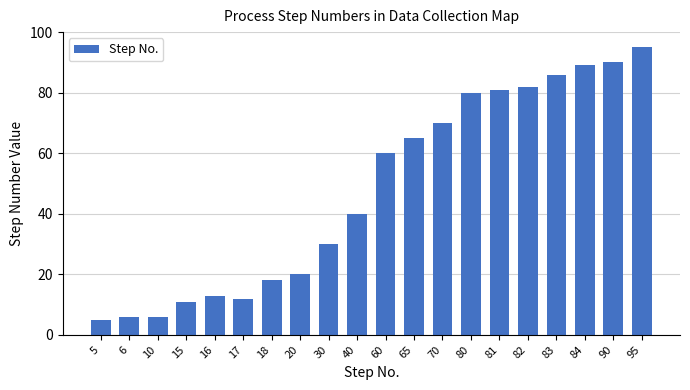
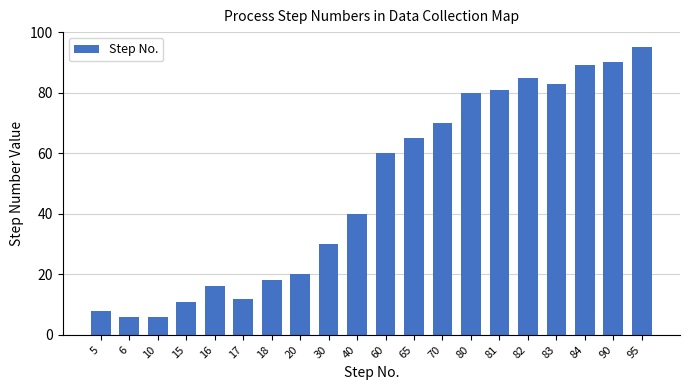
  {
-   "5": 5,
+   "5": 8,
    "6": 6,
    "10": 6,
    "15": 11,
-   "16": 13,
+   "16": 16,
    "17": 12,
    "18": 18,
    "20": 20,
    "30": 30,
    "40": 40,
    "60": 60,
    "65": 65,
    "70": 70,
    "80": 80,
    "81": 81,
-   "82": 82,
-   "83": 86,
+   "82": 85,
+   "83": 83,
    "84": 89,
    "90": 90,
    "95": 95
  }
